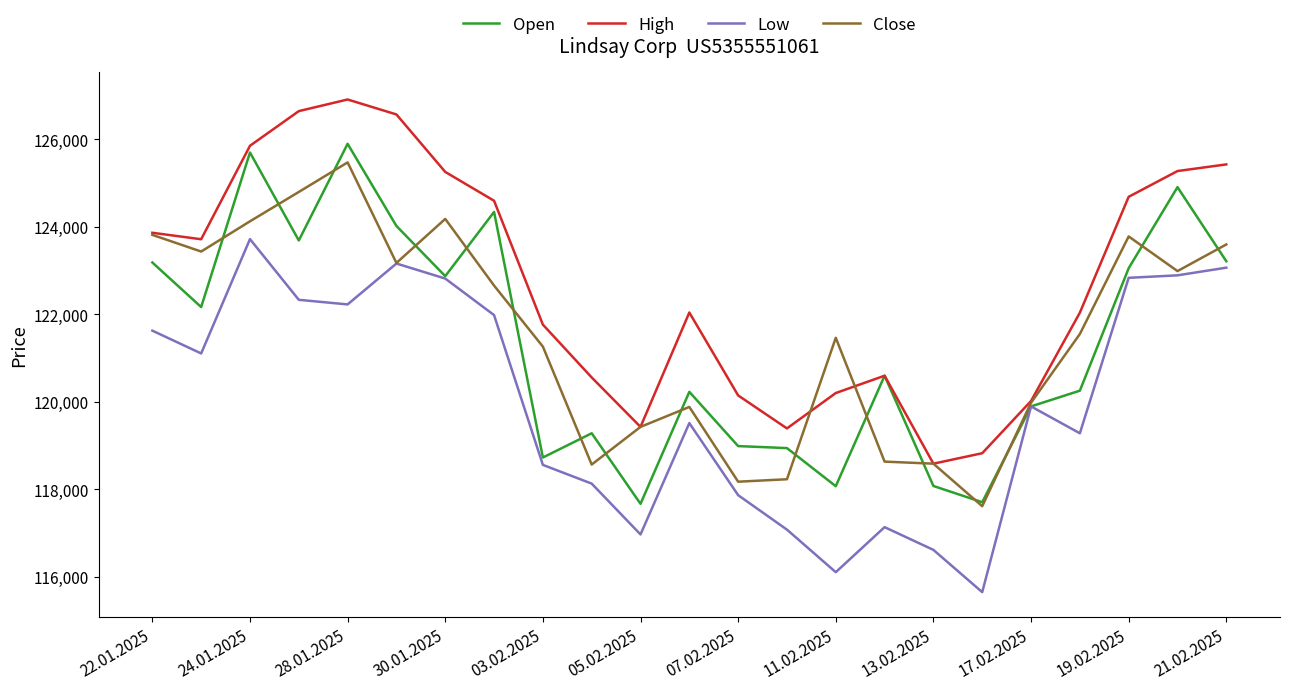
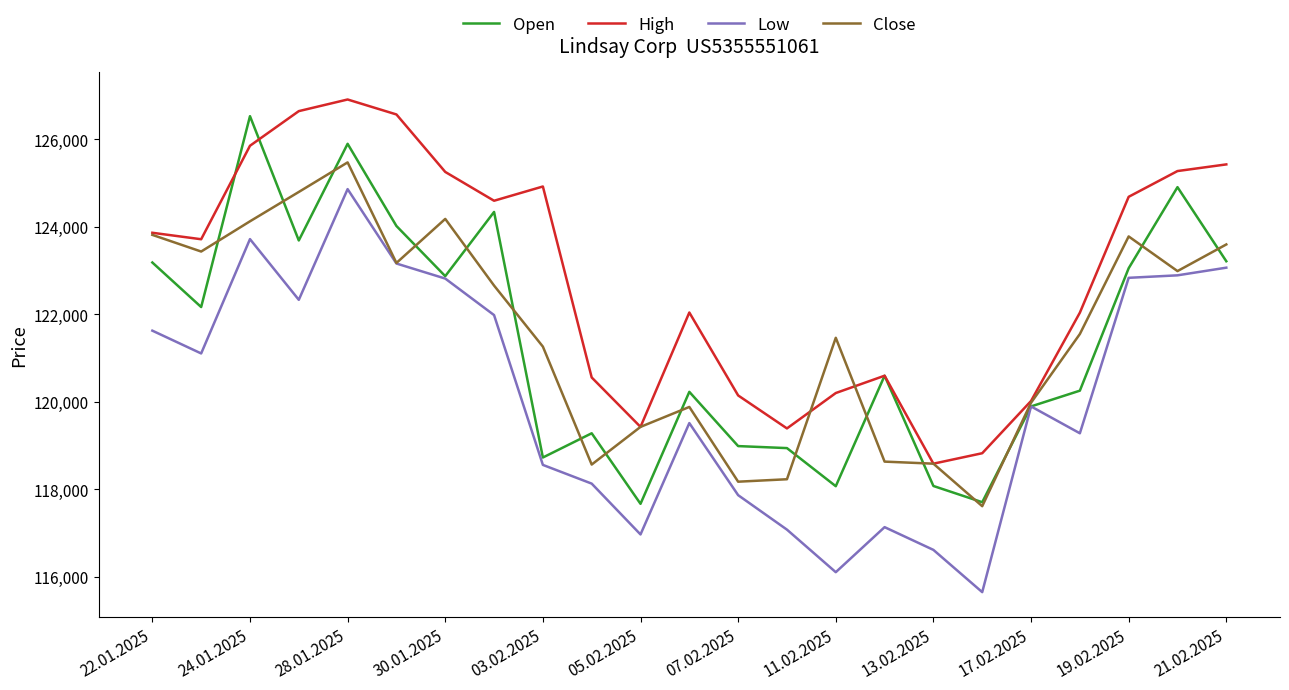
  {
    "Open": {
      "22.01.2025": "123,200",
-     "24.01.2025": "125,700",
+     "24.01.2025": "126,500",
      "28.01.2025": "125,900",
      "03.02.2025": "118,700",
      "05.02.2025": "117,700",
      "07.02.2025": "119,000",
      "11.02.2025": "118,100",
      "13.02.2025": "118,100",
      "19.02.2025": "123,100",
      "21.02.2025": "123,200"
    },
    "High": {
      "24.01.2025": "125,900",
      "28.01.2025": "126,900",
      "30.01.2025": "125,300",
-     "03.02.2025": "121,800",
+     "03.02.2025": "124,900",
      "07.02.2025": "120,100",
      "11.02.2025": "120,200",
      "19.02.2025": "124,700",
      "21.02.2025": "125,400"
    },
    "Low": {
      "22.01.2025": "121,600",
      "24.01.2025": "123,700",
-     "28.01.2025": "122,200",
+     "28.01.2025": "124,900",
      "03.02.2025": "118,600",
      "05.02.2025": "117,000",
      "07.02.2025": "117,900",
      "11.02.2025": "116,100",
      "13.02.2025": "116,600",
      "19.02.2025": "122,800",
      "21.02.2025": "123,100"
    },
    "Close": {
      "24.01.2025": "124,100",
      "28.01.2025": "125,500",
      "30.01.2025": "124,200",
      "03.02.2025": "121,300",
      "07.02.2025": "118,200",
      "11.02.2025": "121,500",
      "19.02.2025": "123,800",
      "21.02.2025": "123,600"
    }
  }
